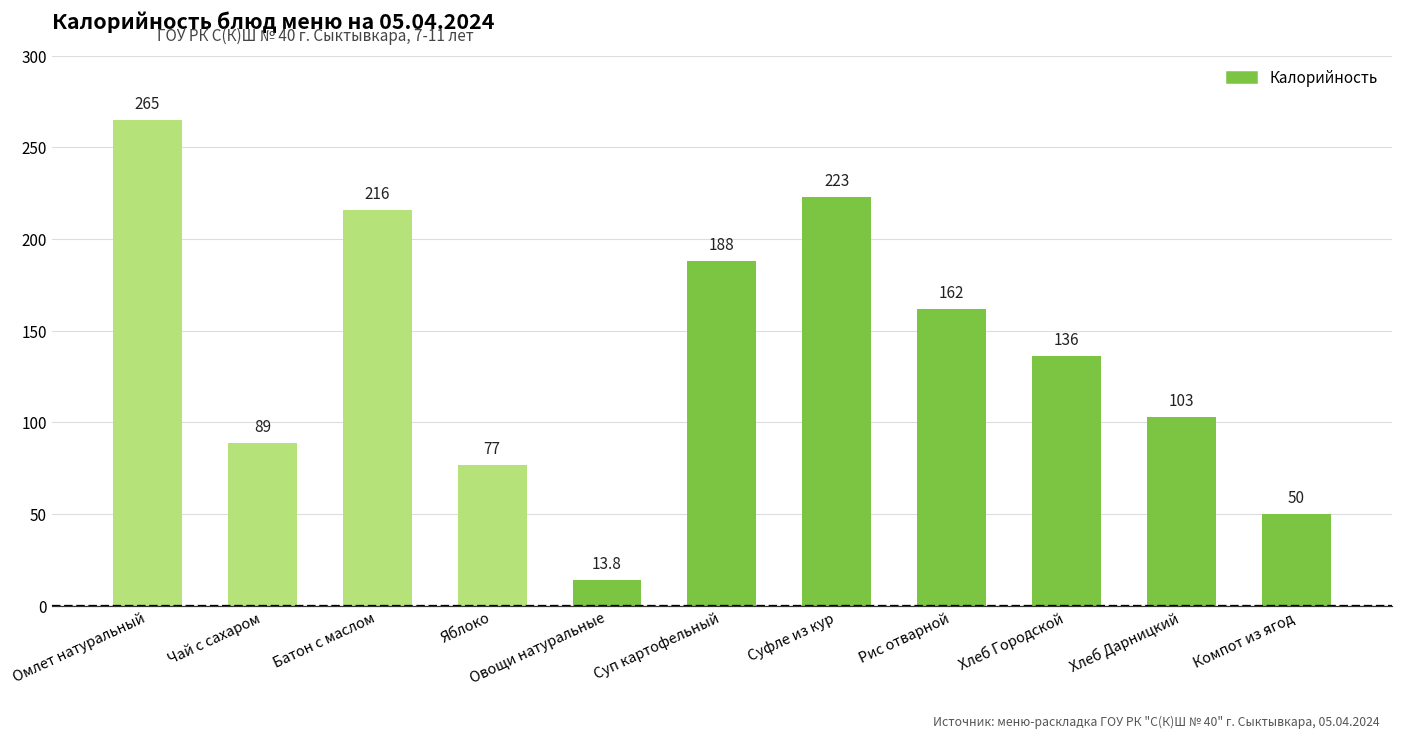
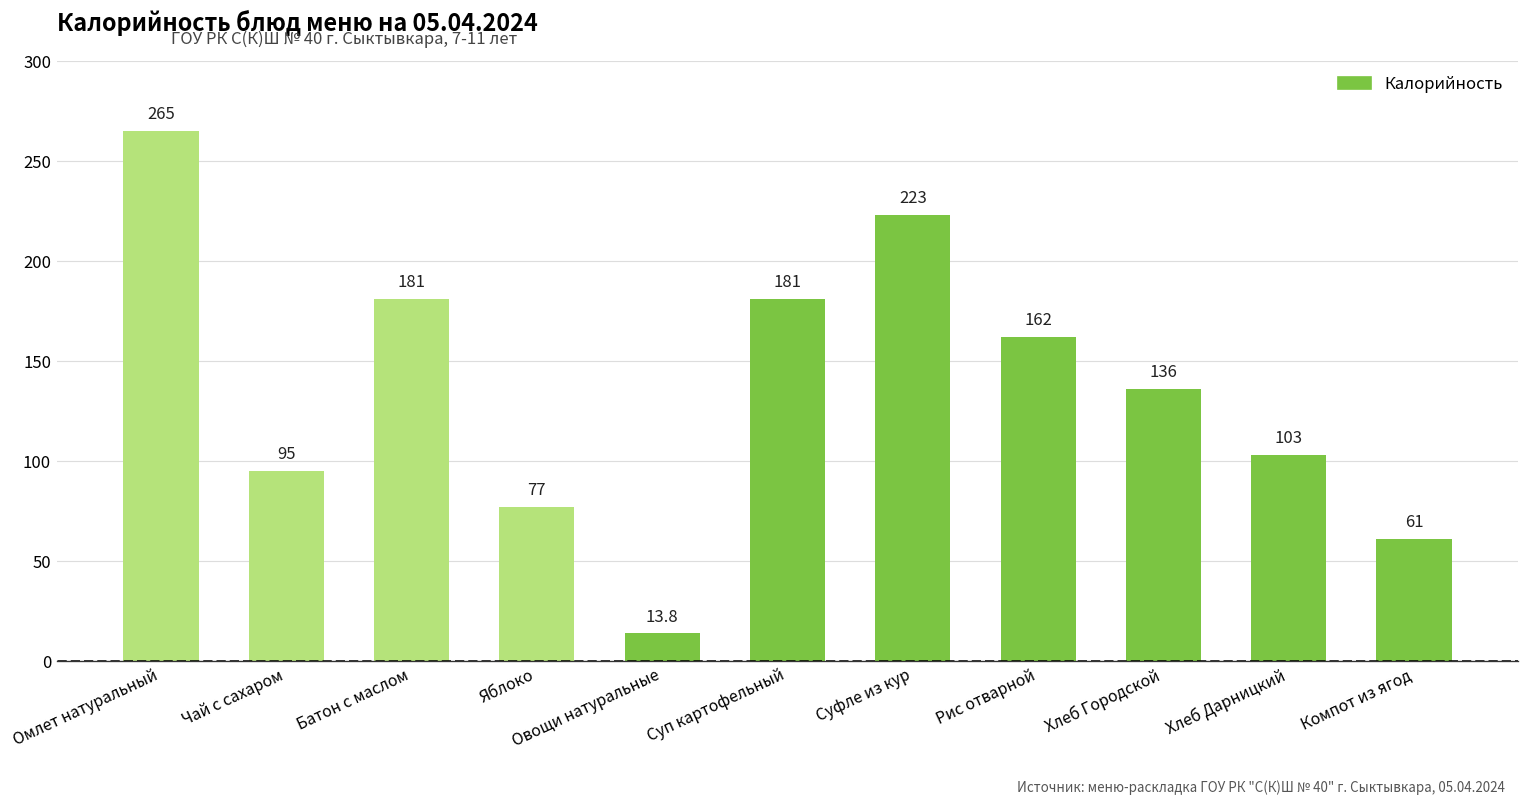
  {
    "Омлет натуральный": 265,
-   "Чай с сахаром": 89,
-   "Батон с маслом": 216,
+   "Чай с сахаром": 95,
+   "Батон с маслом": 181,
    "Яблоко": 77,
    "Овощи натуральные": 13.8,
-   "Суп картофельный": 188,
+   "Суп картофельный": 181,
    "Суфле из кур": 223,
    "Рис отварной": 162,
    "Хлеб Городской": 136,
    "Хлеб Дарницкий": 103,
-   "Компот из ягод": 50
+   "Компот из ягод": 61
  }
